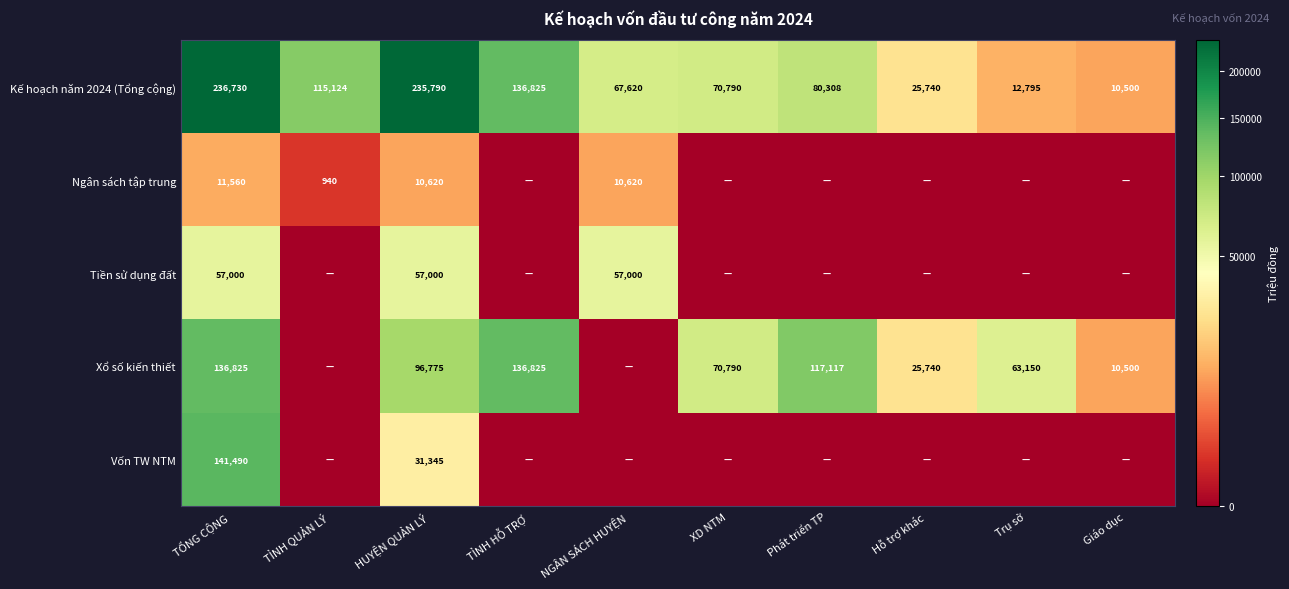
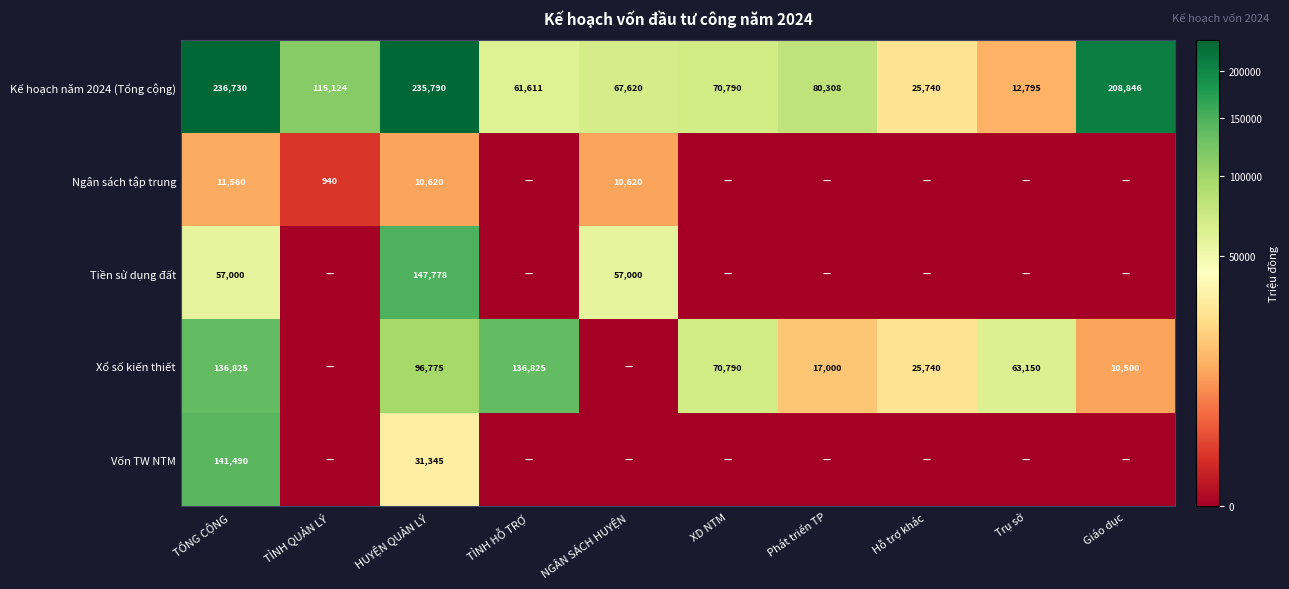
  {
    "Kế hoạch năm 2024 (Tổng cộng)": {
      "TỔNG CỘNG": "236,730",
      "TỈNH QUẢN LÝ": "115,124",
      "HUYỆN QUẢN LÝ": "235,790",
-     "TỈNH HỖ TRỢ": "136,825",
+     "TỈNH HỖ TRỢ": "61,611",
      "NGÂN SÁCH HUYỆN": "67,620",
      "XD NTM": "70,790",
      "Phát triển TP": "80,308",
      "Hỗ trợ khác": "25,740",
      "Trụ sở": "12,795",
-     "Giáo dục": "10,500"
+     "Giáo dục": "208,846"
    },
    "Ngân sách tập trung": {
      "TỔNG CỘNG": "11,560",
      "TỈNH QUẢN LÝ": "940",
      "HUYỆN QUẢN LÝ": "10,620",
      "NGÂN SÁCH HUYỆN": "10,620"
    },
    "Tiền sử dụng đất": {
      "TỔNG CỘNG": "57,000",
-     "HUYỆN QUẢN LÝ": "57,000",
+     "HUYỆN QUẢN LÝ": "147,778",
      "NGÂN SÁCH HUYỆN": "57,000"
    },
    "Xổ số kiến thiết": {
      "TỔNG CỘNG": "136,825",
      "HUYỆN QUẢN LÝ": "96,775",
      "TỈNH HỖ TRỢ": "136,825",
      "XD NTM": "70,790",
-     "Phát triển TP": "117,117",
+     "Phát triển TP": "17,000",
      "Hỗ trợ khác": "25,740",
      "Trụ sở": "63,150",
      "Giáo dục": "10,500"
    },
    "Vốn TW NTM": {
      "TỔNG CỘNG": "141,490",
      "HUYỆN QUẢN LÝ": "31,345"
    }
  }
